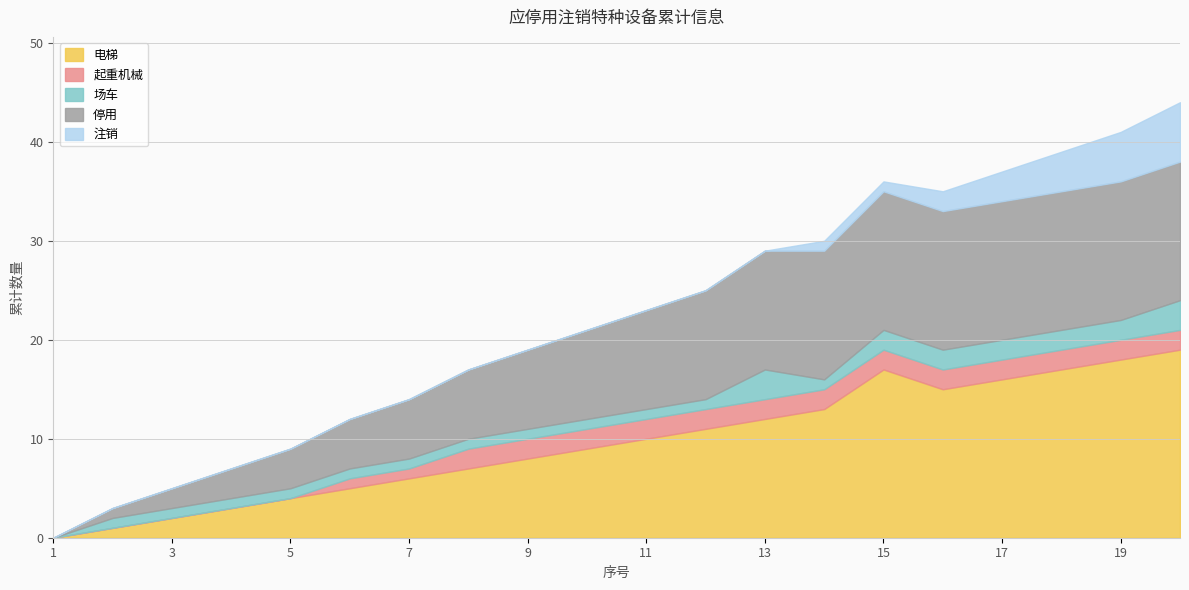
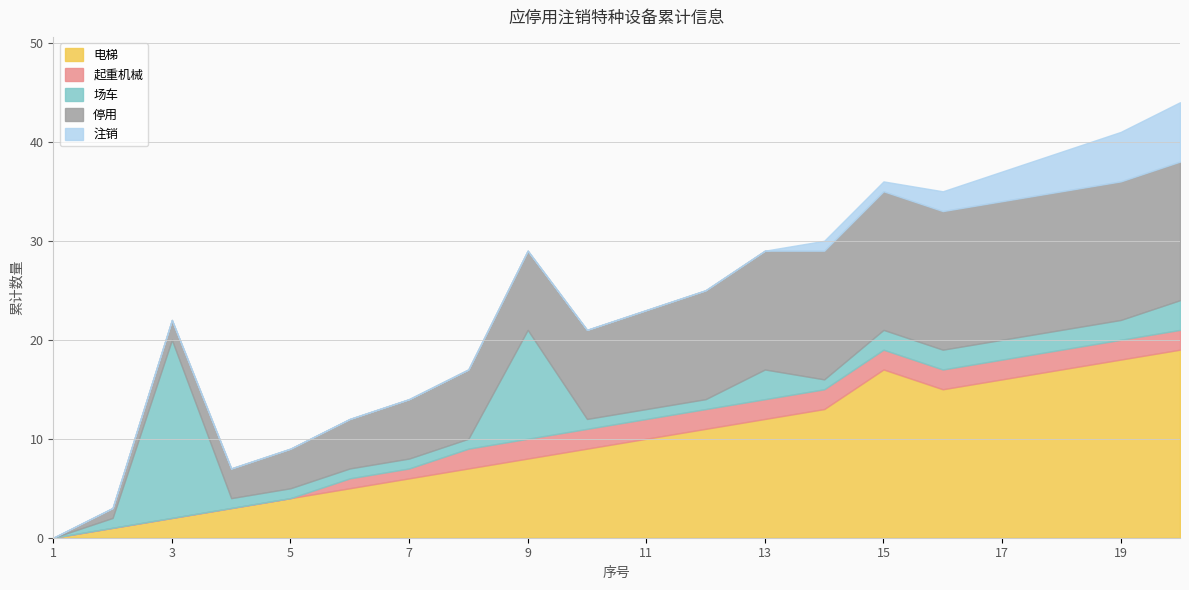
  {
    "电梯": {
      "7": 6,
      "9": 8,
      "11": 10,
      "13": 12,
      "15": 17,
      "17": 16,
      "19": 18
    },
    "起重机械": {
      "7": 1,
      "9": 2,
      "11": 2,
      "13": 2,
      "15": 2,
      "17": 2,
      "19": 2
    },
    "场车": {
-     "3": 1,
+     "3": 18,
      "5": 1,
      "7": 1,
-     "9": 1,
+     "9": 11,
      "11": 1,
      "13": 3,
      "15": 2,
      "17": 2,
      "19": 2
    },
    "停用": {
      "15": 14,
      "17": 14,
      "19": 14
    },
    "注销": {
      "15": 1,
      "17": 3,
      "19": 5
    }
  }
